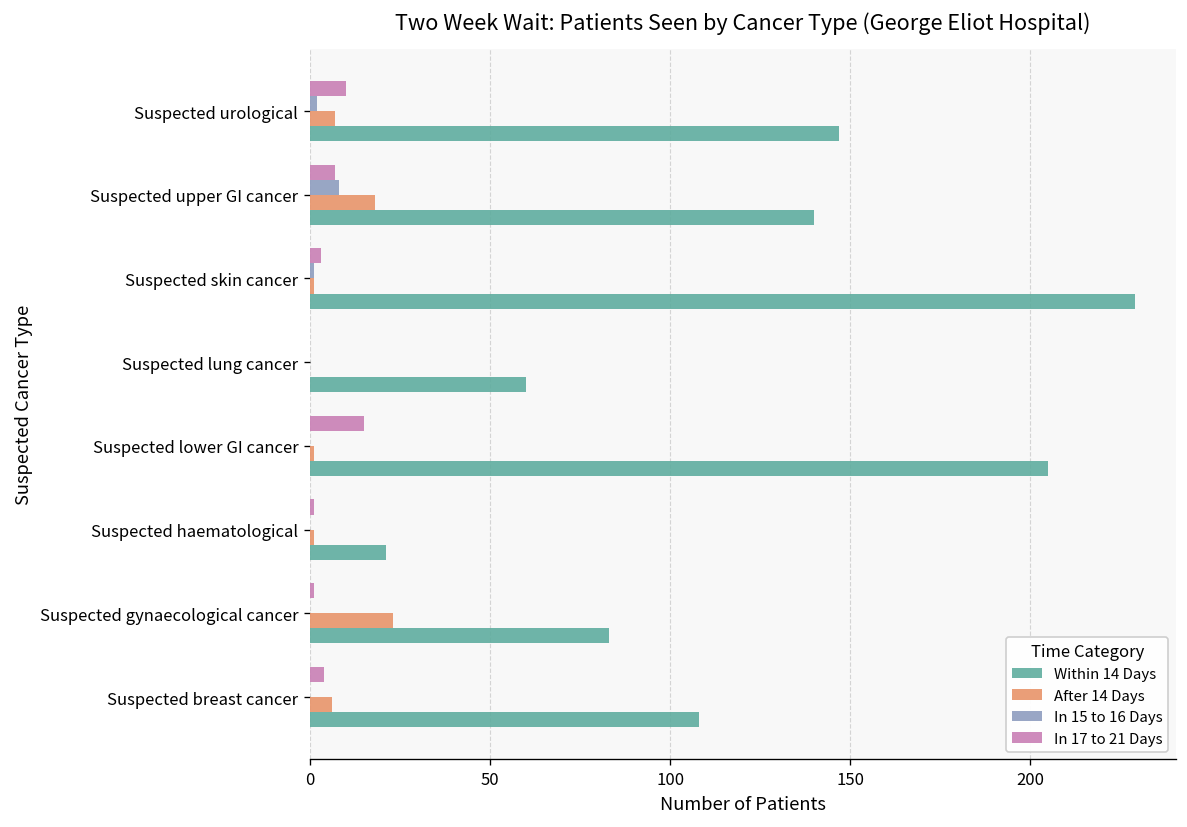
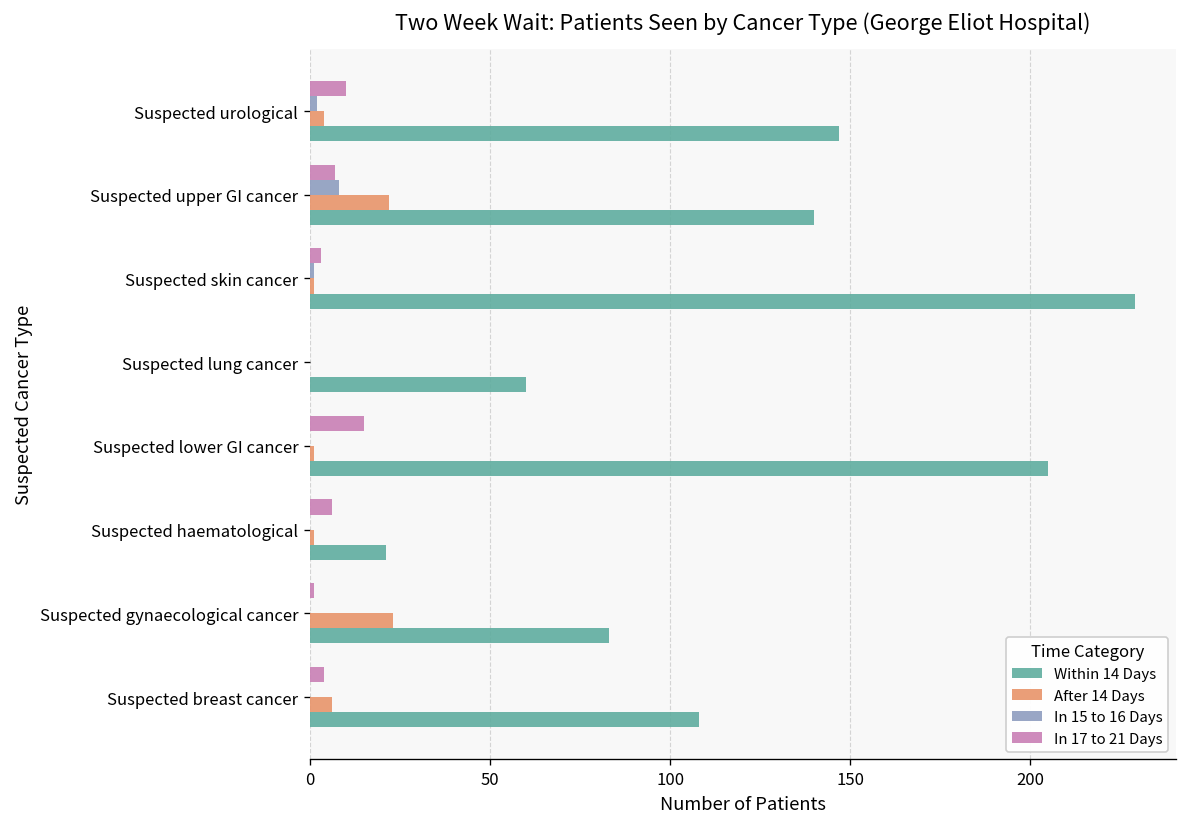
  {
    "After 14 Days": {
-     "Suspected urological": 7,
-     "Suspected upper GI cancer": 18,
+     "Suspected urological": 4,
+     "Suspected upper GI cancer": 22,
      "Suspected skin cancer": 1,
      "Suspected lung cancer": 0,
      "Suspected lower GI cancer": 1,
      "Suspected haematological": 1,
      "Suspected gynaecological cancer": 23,
      "Suspected breast cancer": 6
    },
    "In 17 to 21 Days": {
      "Suspected urological": 10,
      "Suspected upper GI cancer": 7,
      "Suspected skin cancer": 3,
      "Suspected lung cancer": 0,
      "Suspected lower GI cancer": 15,
-     "Suspected haematological": 1,
+     "Suspected haematological": 6,
      "Suspected gynaecological cancer": 1,
      "Suspected breast cancer": 4
    }
  }
